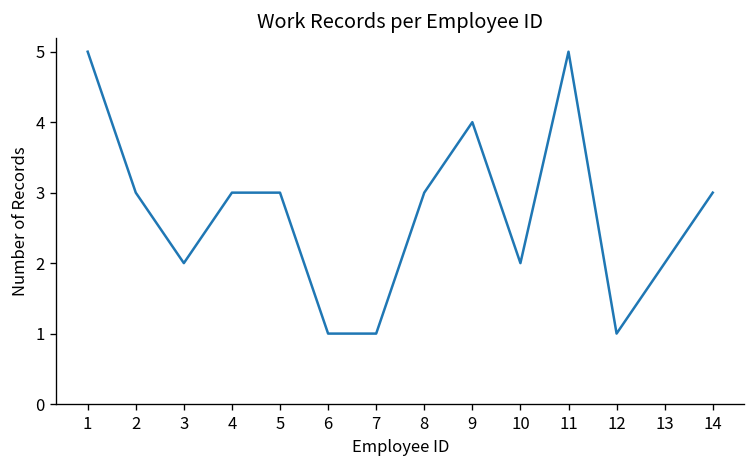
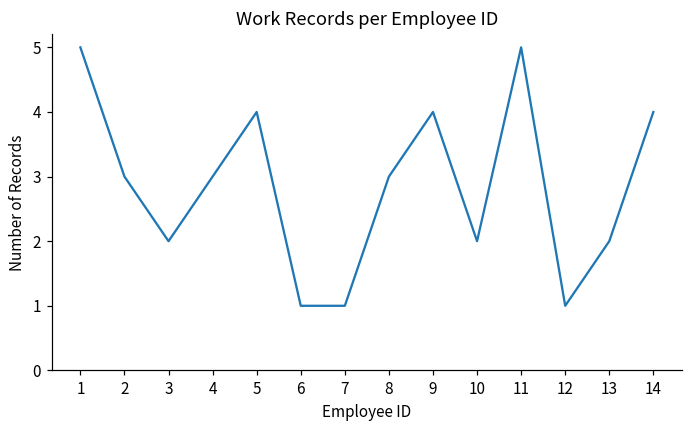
  {
    "1": 5,
    "2": 3,
    "3": 2,
    "4": 3,
-   "5": 3,
+   "5": 4,
    "6": 1,
    "7": 1,
    "8": 3,
    "9": 4,
    "10": 2,
    "11": 5,
    "12": 1,
    "13": 2,
-   "14": 3
+   "14": 4
  }
